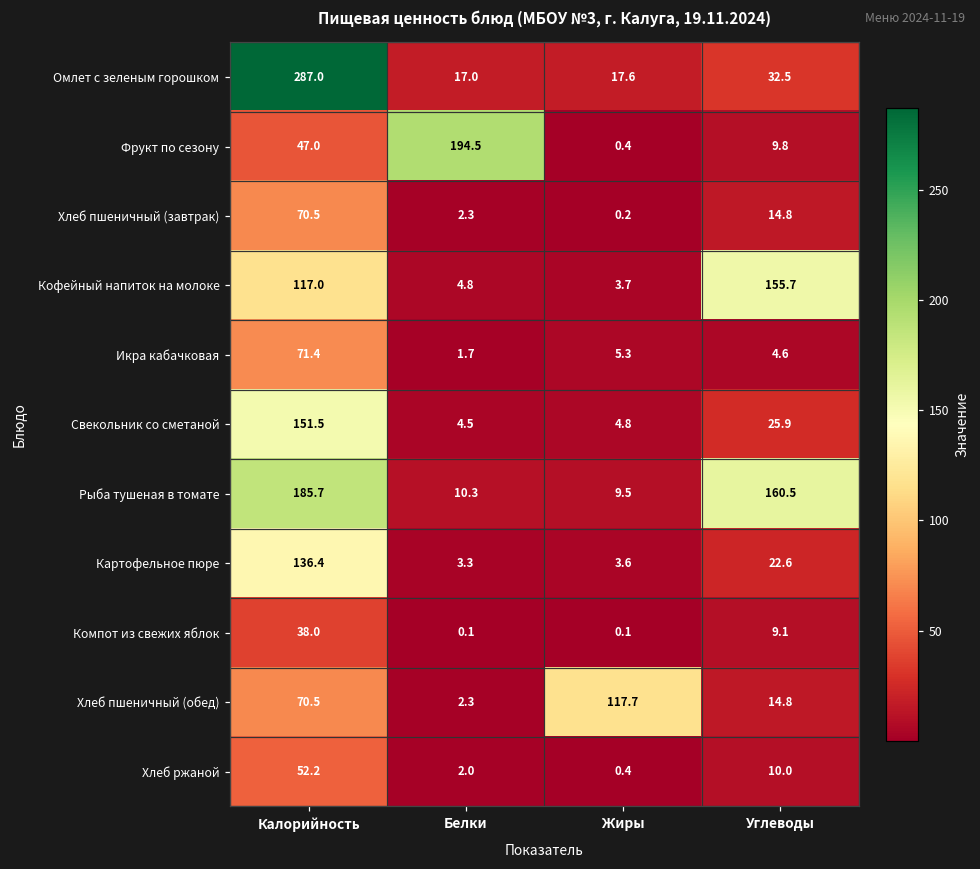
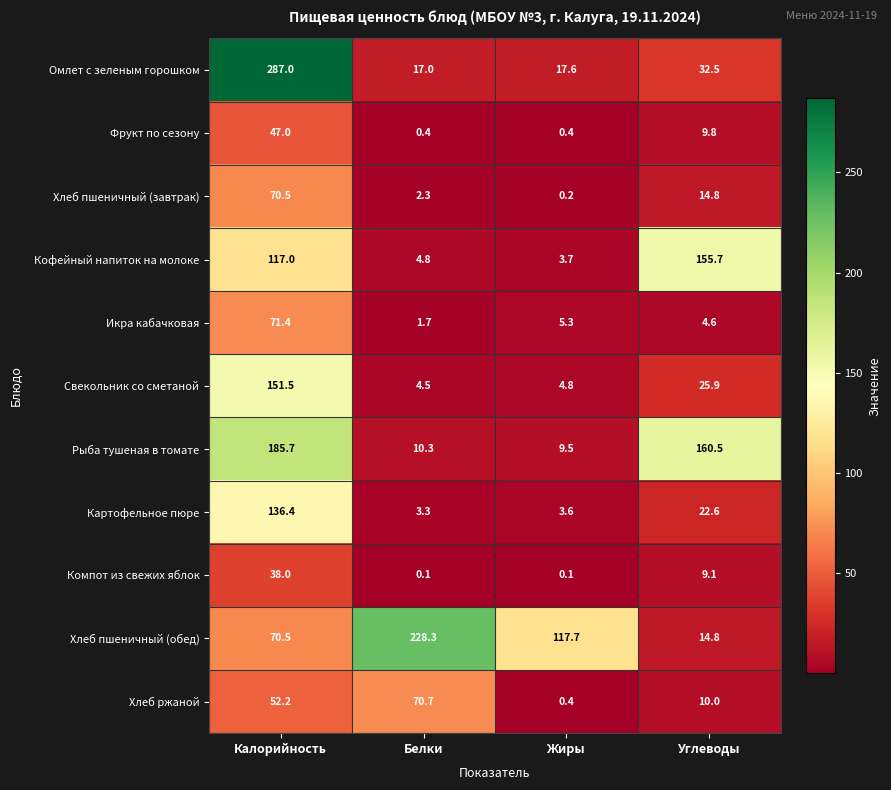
  {
    "Омлет с зеленым горошком": {
      "Калорийность": 287.0,
      "Белки": 17.0,
      "Жиры": 17.6,
      "Углеводы": 32.5
    },
    "Фрукт по сезону": {
      "Калорийность": 47.0,
-     "Белки": 194.5,
+     "Белки": 0.4,
      "Жиры": 0.4,
      "Углеводы": 9.8
    },
    "Хлеб пшеничный (завтрак)": {
      "Калорийность": 70.5,
      "Белки": 2.3,
      "Жиры": 0.2,
      "Углеводы": 14.8
    },
    "Кофейный напиток на молоке": {
      "Калорийность": 117.0,
      "Белки": 4.8,
      "Жиры": 3.7,
      "Углеводы": 155.7
    },
    "Икра кабачковая": {
      "Калорийность": 71.4,
      "Белки": 1.7,
      "Жиры": 5.3,
      "Углеводы": 4.6
    },
    "Свекольник со сметаной": {
      "Калорийность": 151.5,
      "Белки": 4.5,
      "Жиры": 4.8,
      "Углеводы": 25.9
    },
    "Рыба тушеная в томате": {
      "Калорийность": 185.7,
      "Белки": 10.3,
      "Жиры": 9.5,
      "Углеводы": 160.5
    },
    "Картофельное пюре": {
      "Калорийность": 136.4,
      "Белки": 3.3,
      "Жиры": 3.6,
      "Углеводы": 22.6
    },
    "Компот из свежих яблок": {
      "Калорийность": 38.0,
      "Белки": 0.1,
      "Жиры": 0.1,
      "Углеводы": 9.1
    },
    "Хлеб пшеничный (обед)": {
      "Калорийность": 70.5,
-     "Белки": 2.3,
+     "Белки": 228.3,
      "Жиры": 117.7,
      "Углеводы": 14.8
    },
    "Хлеб ржаной": {
      "Калорийность": 52.2,
-     "Белки": 2.0,
+     "Белки": 70.7,
      "Жиры": 0.4,
      "Углеводы": 10.0
    }
  }
